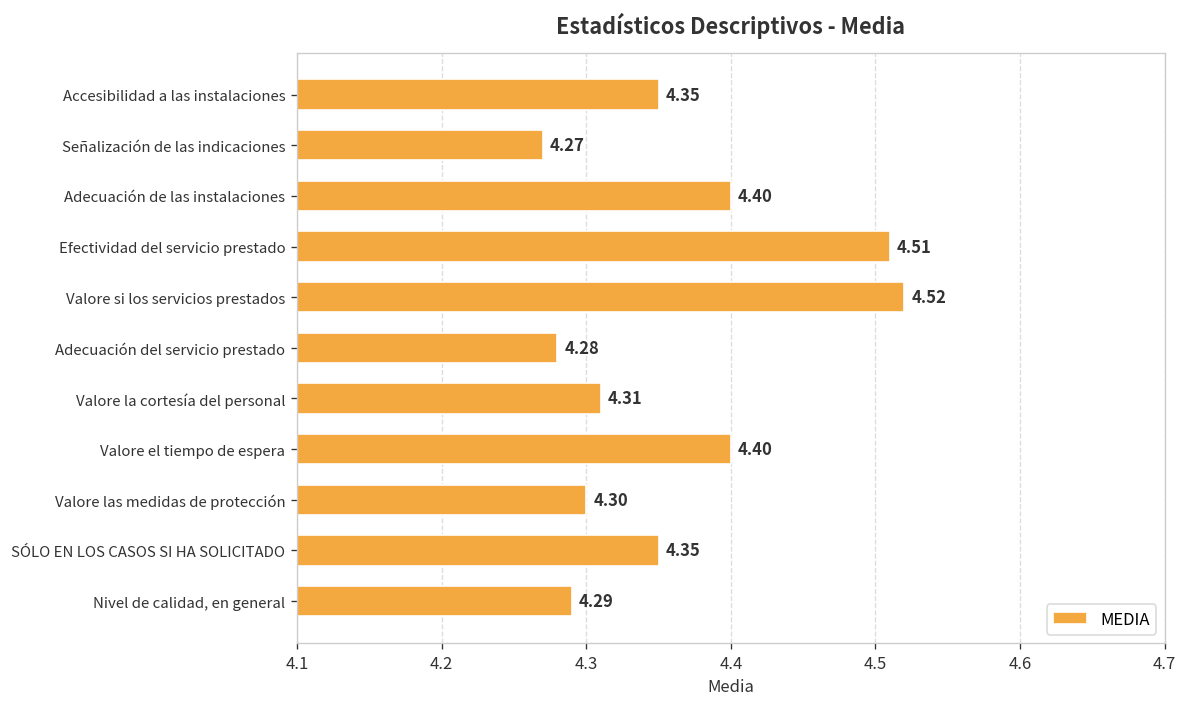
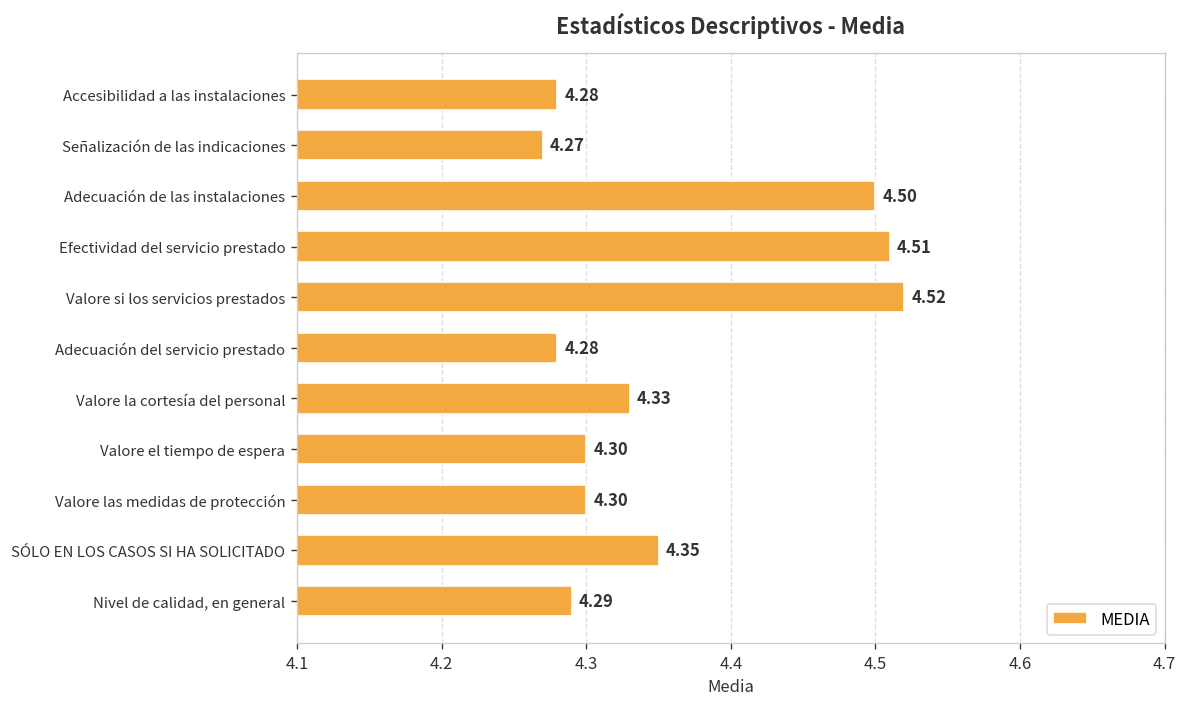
  {
-   "Accesibilidad a las instalaciones": 4.35,
+   "Accesibilidad a las instalaciones": 4.28,
    "Señalización de las indicaciones": 4.27,
-   "Adecuación de las instalaciones": 4.40,
+   "Adecuación de las instalaciones": 4.50,
    "Efectividad del servicio prestado": 4.51,
    "Valore si los servicios prestados": 4.52,
    "Adecuación del servicio prestado": 4.28,
-   "Valore la cortesía del personal": 4.31,
-   "Valore el tiempo de espera": 4.40,
+   "Valore la cortesía del personal": 4.33,
+   "Valore el tiempo de espera": 4.30,
    "Valore las medidas de protección": 4.30,
    "SÓLO EN LOS CASOS SI HA SOLICITADO": 4.35,
    "Nivel de calidad, en general": 4.29
  }
